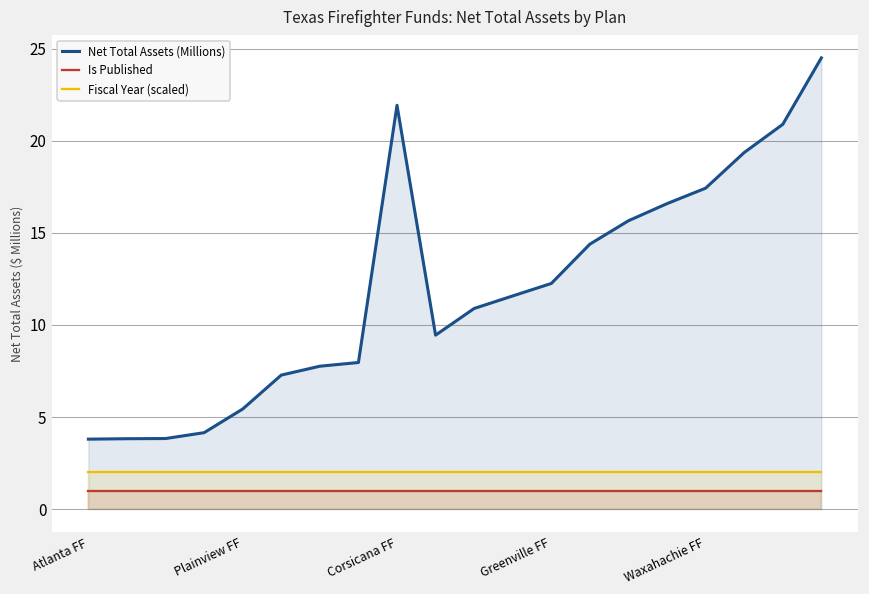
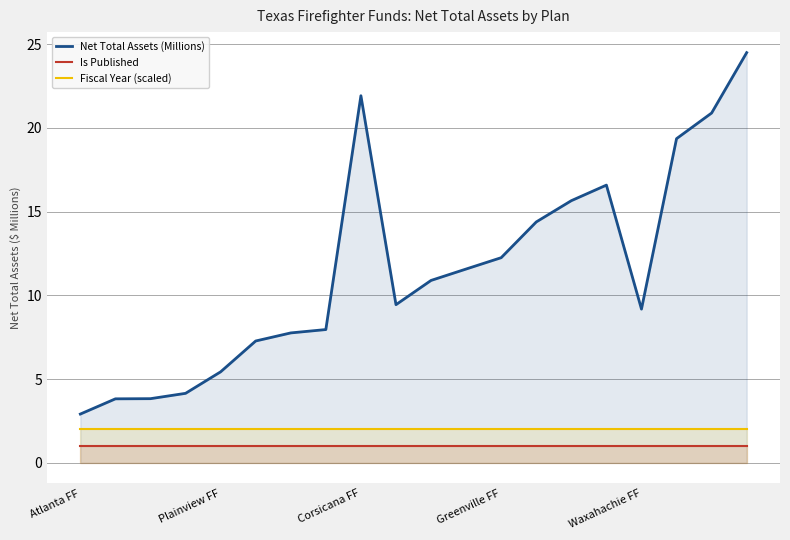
  {
    "Net Total Assets (Millions)": {
-     "Atlanta FF": 3.8,
+     "Atlanta FF": 2.9,
      "Plainview FF": 5.4,
      "Corsicana FF": 21.9,
      "Greenville FF": 12.3,
-     "Waxahachie FF": 17.4
+     "Waxahachie FF": 9.2
    },
    "Is Published": {
      "Atlanta FF": 1.0,
      "Plainview FF": 1.0,
      "Corsicana FF": 1.0,
      "Greenville FF": 1.0,
      "Waxahachie FF": 1.0
    },
    "Fiscal Year (scaled)": {
      "Atlanta FF": 2.0,
      "Plainview FF": 2.0,
      "Corsicana FF": 2.0,
      "Greenville FF": 2.0,
      "Waxahachie FF": 2.0
    }
  }
